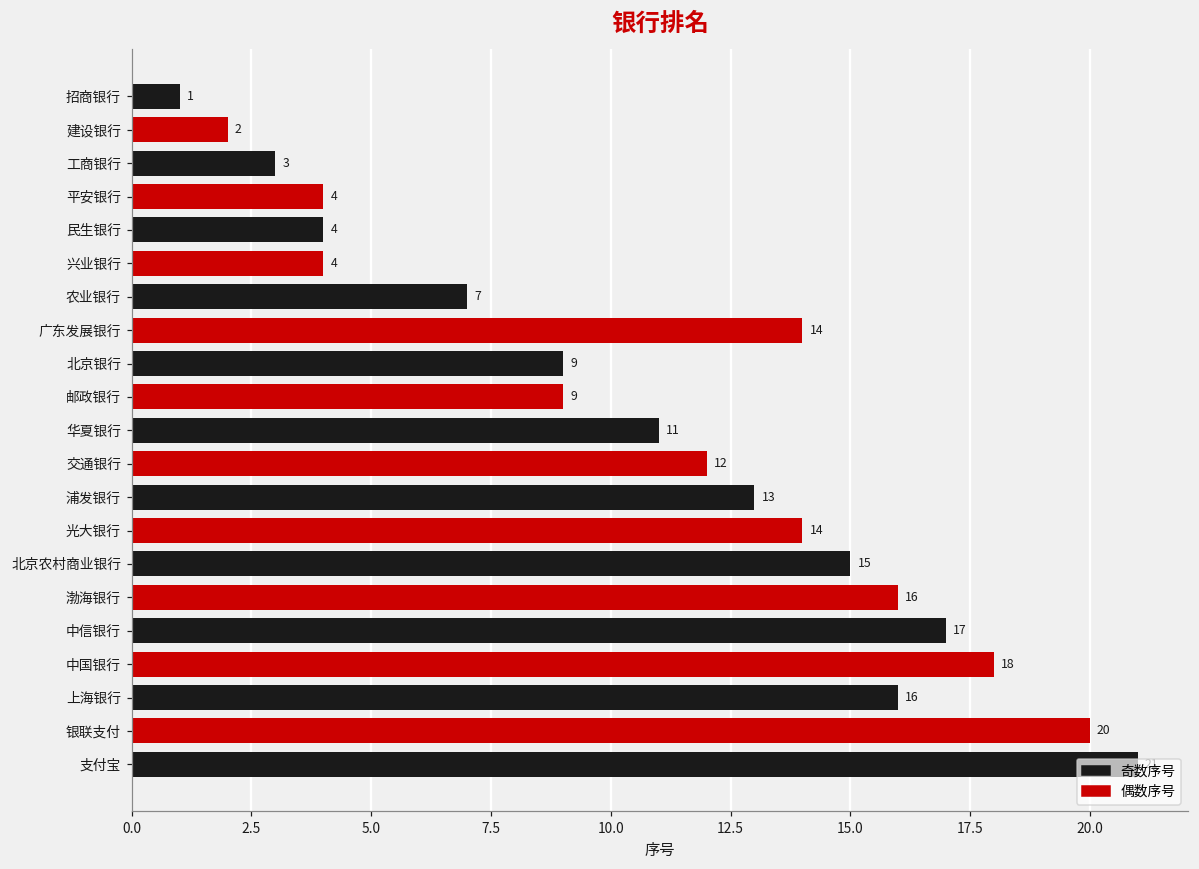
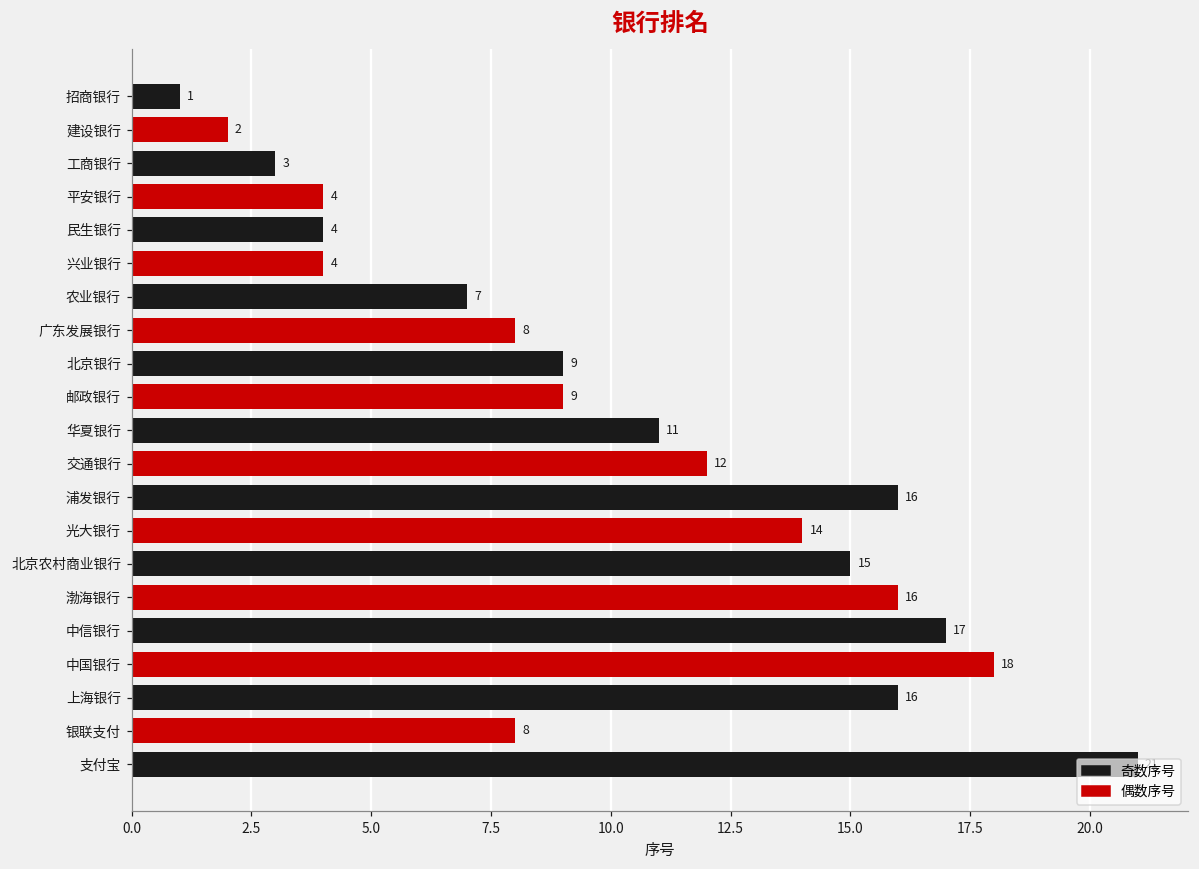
  {
    "招商银行": 1,
    "建设银行": 2,
    "工商银行": 3,
    "平安银行": 4,
    "民生银行": 4,
    "兴业银行": 4,
    "农业银行": 7,
-   "广东发展银行": 14,
+   "广东发展银行": 8,
    "北京银行": 9,
    "邮政银行": 9,
    "华夏银行": 11,
    "交通银行": 12,
-   "浦发银行": 13,
+   "浦发银行": 16,
    "光大银行": 14,
    "北京农村商业银行": 15,
    "渤海银行": 16,
    "中信银行": 17,
    "中国银行": 18,
    "上海银行": 16,
-   "银联支付": 20
+   "银联支付": 8
  }
